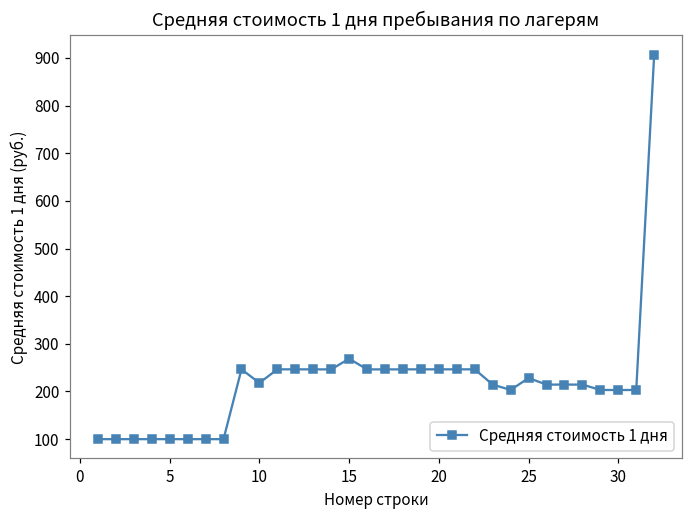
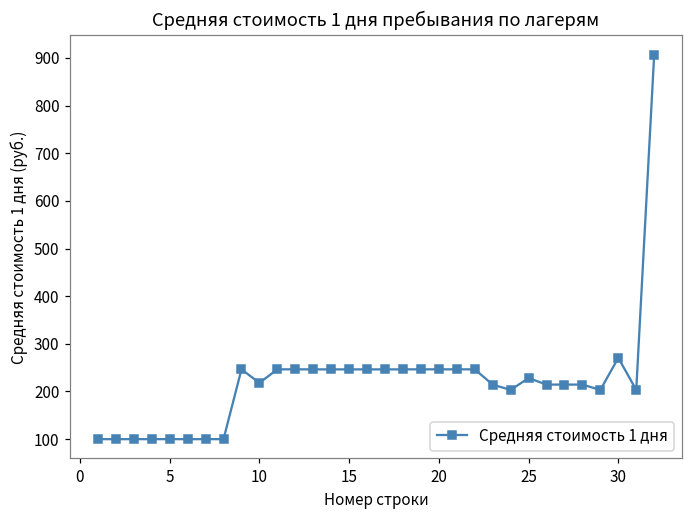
  {
    "5": 100,
    "10": 220,
-   "15": 270,
+   "15": 250,
    "20": 250,
    "25": 230,
-   "30": 200
+   "30": 270
  }
